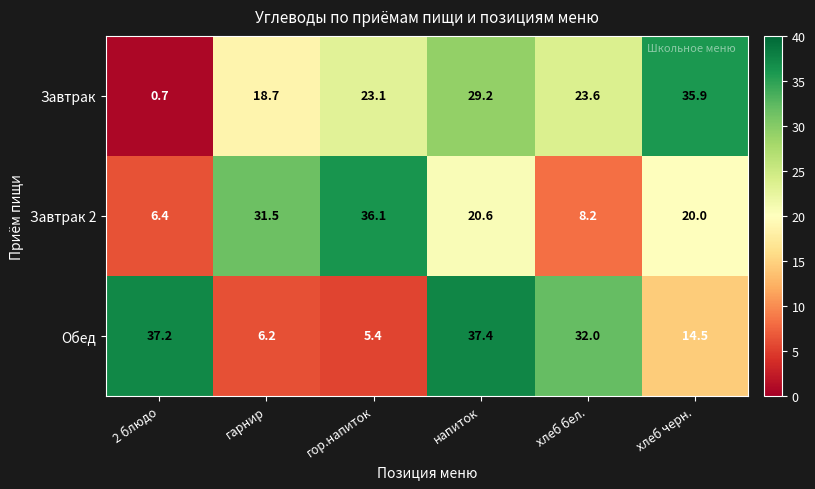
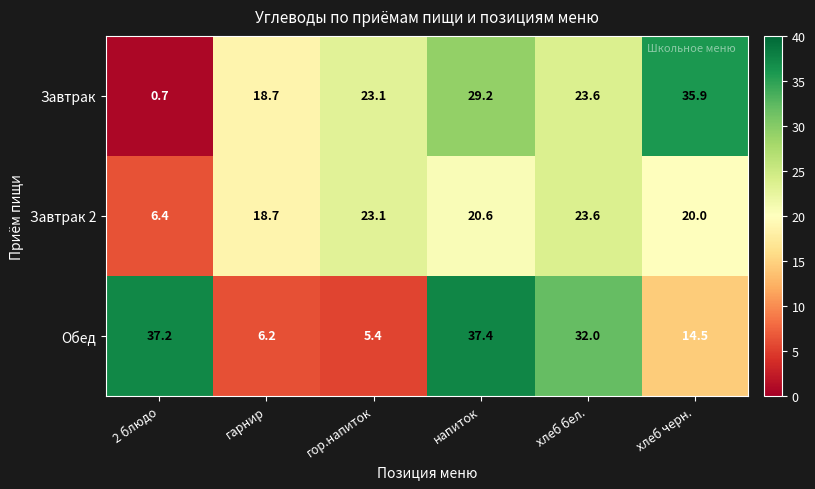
  {
    "Завтрак": {
      "2 блюдо": 0.7,
      "гарнир": 18.7,
      "гор.напиток": 23.1,
      "напиток": 29.2,
      "хлеб бел.": 23.6
    },
    "Завтрак 2": {
      "2 блюдо": 6.4,
-     "гарнир": 31.5,
-     "гор.напиток": 36.1,
+     "гарнир": 18.7,
+     "гор.напиток": 23.1,
      "напиток": 20.6,
-     "хлеб бел.": 8.2,
+     "хлеб бел.": 23.6,
      "хлеб черн.": 20.0
    },
    "Обед": {
      "2 блюдо": 37.2,
      "гарнир": 6.2,
      "гор.напиток": 5.4,
      "напиток": 37.4,
      "хлеб бел.": 32.0,
      "хлеб черн.": 14.5
    }
  }
